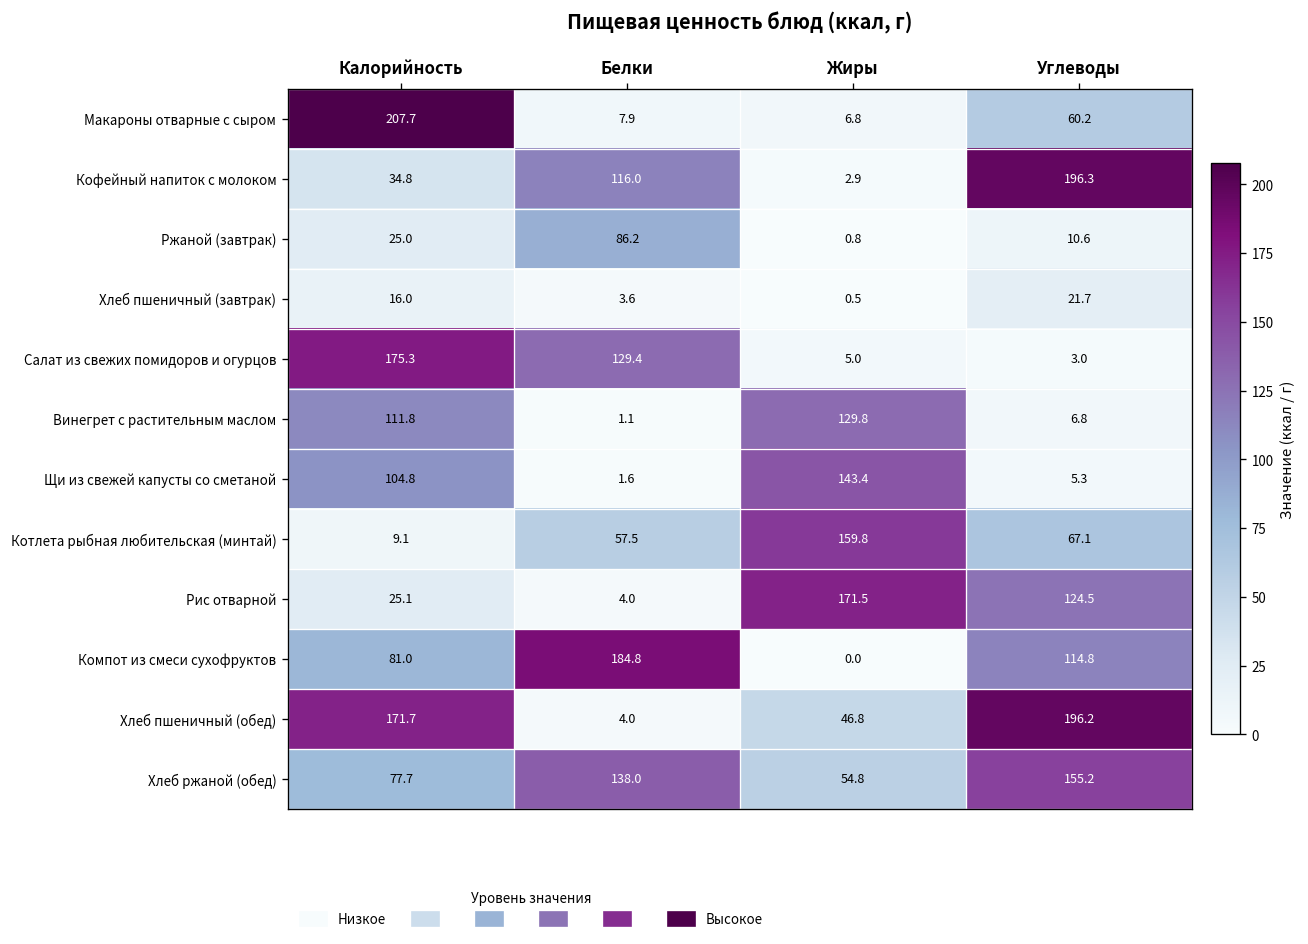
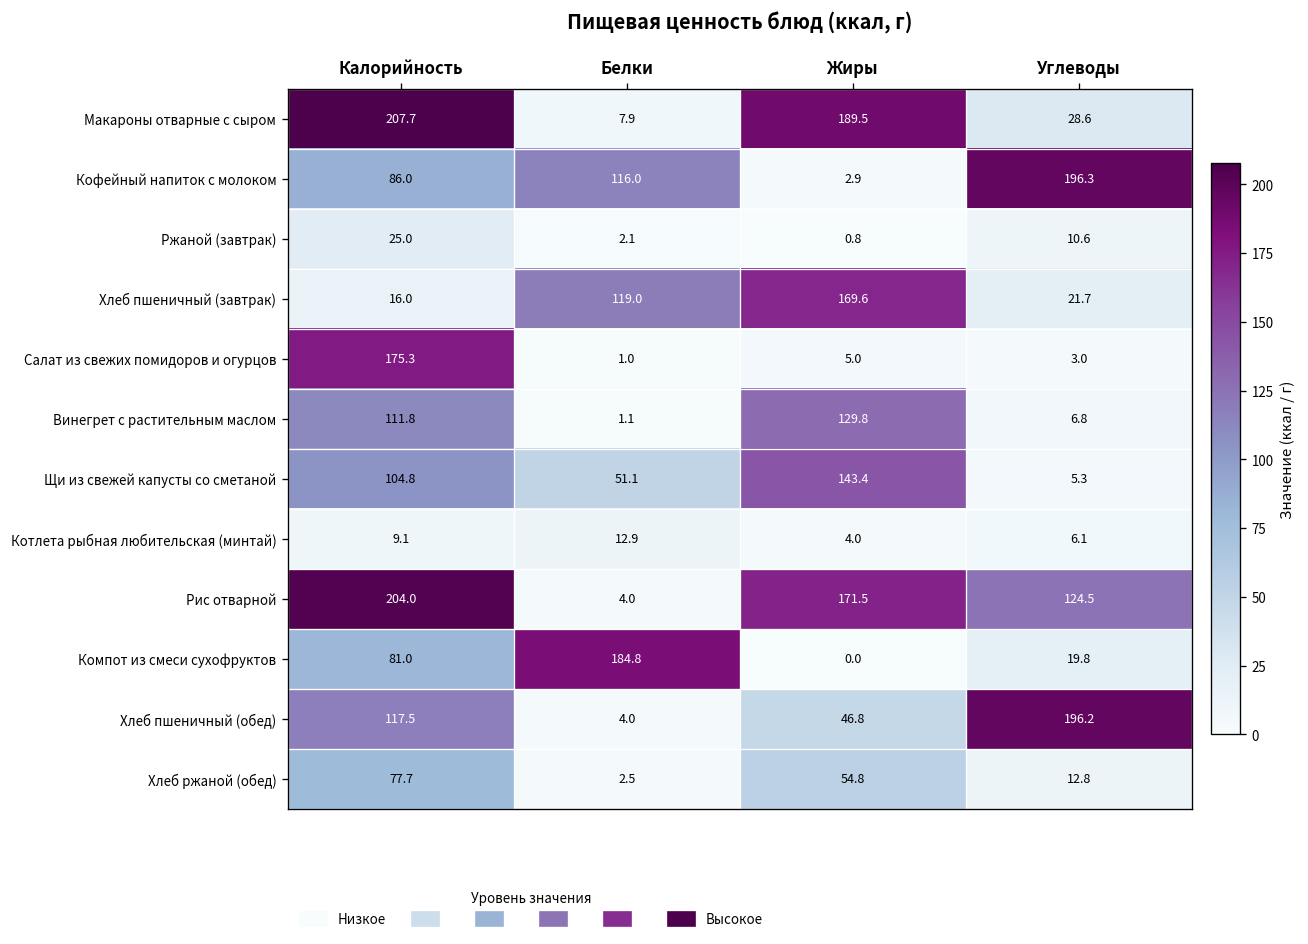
  {
    "Макароны отварные с сыром": {
      "Калорийность": 207.7,
      "Белки": 7.9,
-     "Жиры": 6.8,
-     "Углеводы": 60.2
+     "Жиры": 189.5,
+     "Углеводы": 28.6
    },
    "Кофейный напиток с молоком": {
-     "Калорийность": 34.8,
+     "Калорийность": 86.0,
      "Белки": 116.0,
      "Жиры": 2.9,
      "Углеводы": 196.3
    },
    "Ржаной (завтрак)": {
      "Калорийность": 25.0,
-     "Белки": 86.2,
+     "Белки": 2.1,
      "Жиры": 0.8,
      "Углеводы": 10.6
    },
    "Хлеб пшеничный (завтрак)": {
      "Калорийность": 16.0,
-     "Белки": 3.6,
-     "Жиры": 0.5,
+     "Белки": 119.0,
+     "Жиры": 169.6,
      "Углеводы": 21.7
    },
    "Салат из свежих помидоров и огурцов": {
      "Калорийность": 175.3,
-     "Белки": 129.4,
+     "Белки": 1.0,
      "Жиры": 5.0,
      "Углеводы": 3.0
    },
    "Винегрет с растительным маслом": {
      "Калорийность": 111.8,
      "Белки": 1.1,
      "Жиры": 129.8,
      "Углеводы": 6.8
    },
    "Щи из свежей капусты со сметаной": {
      "Калорийность": 104.8,
-     "Белки": 1.6,
+     "Белки": 51.1,
      "Жиры": 143.4,
      "Углеводы": 5.3
    },
    "Котлета рыбная любительская (минтай)": {
      "Калорийность": 9.1,
-     "Белки": 57.5,
-     "Жиры": 159.8,
-     "Углеводы": 67.1
+     "Белки": 12.9,
+     "Жиры": 4.0,
+     "Углеводы": 6.1
    },
    "Рис отварной": {
-     "Калорийность": 25.1,
+     "Калорийность": 204.0,
      "Белки": 4.0,
      "Жиры": 171.5,
      "Углеводы": 124.5
    },
    "Компот из смеси сухофруктов": {
      "Калорийность": 81.0,
      "Белки": 184.8,
      "Жиры": 0.0,
-     "Углеводы": 114.8
+     "Углеводы": 19.8
    },
    "Хлеб пшеничный (обед)": {
-     "Калорийность": 171.7,
+     "Калорийность": 117.5,
      "Белки": 4.0,
      "Жиры": 46.8,
      "Углеводы": 196.2
    },
    "Хлеб ржаной (обед)": {
      "Калорийность": 77.7,
-     "Белки": 138.0,
+     "Белки": 2.5,
      "Жиры": 54.8,
-     "Углеводы": 155.2
+     "Углеводы": 12.8
    }
  }
